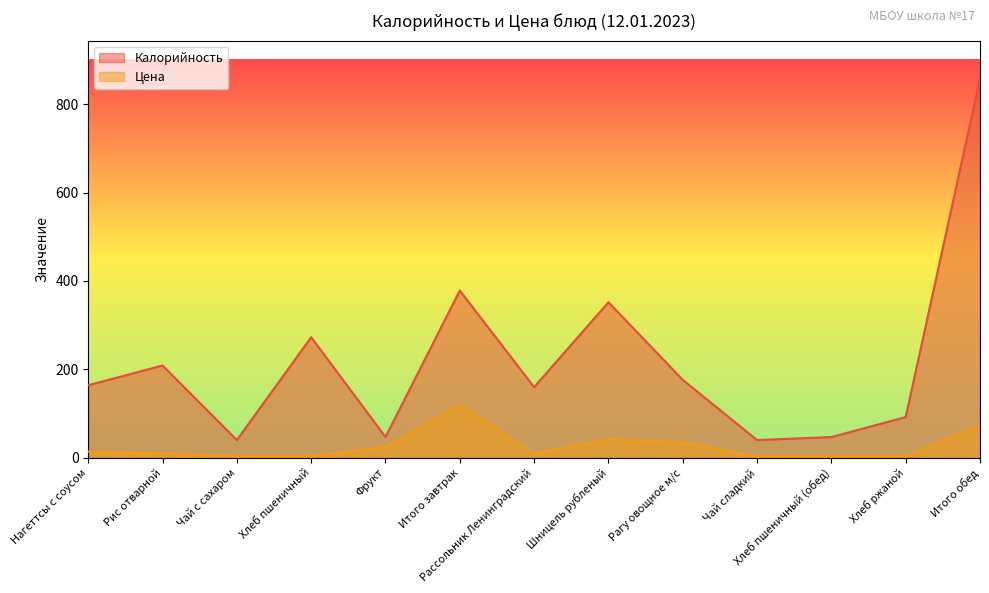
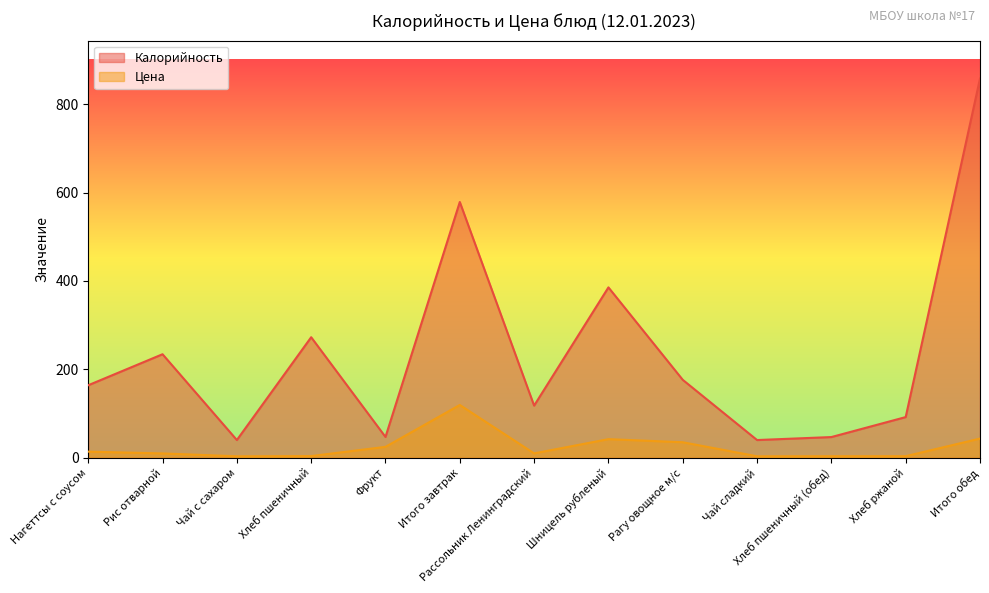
  {
    "Калорийность": {
      "Нагеттсы с соусом": 160,
-     "Рис отварной": 210,
+     "Рис отварной": 230,
      "Чай с сахаром": 40,
      "Хлеб пшеничный": 270,
      "Фрукт": 50,
-     "Итого завтрак": 380,
-     "Рассольник Ленинградский": 160,
-     "Шницель рубленый": 350,
+     "Итого завтрак": 580,
+     "Рассольник Ленинградский": 120,
+     "Шницель рубленый": 390,
      "Рагу овощное м/с": 180,
      "Чай сладкий": 40,
      "Хлеб пшеничный (обед)": 50,
      "Хлеб ржаной": 90,
      "Итого обед": 860
    },
    "Цена": {
      "Нагеттсы с соусом": 10,
      "Рис отварной": 10,
      "Чай с сахаром": 0,
      "Хлеб пшеничный": 0,
      "Фрукт": 20,
      "Итого завтрак": 120,
      "Рассольник Ленинградский": 10,
      "Шницель рубленый": 40,
      "Рагу овощное м/с": 40,
      "Чай сладкий": 0,
      "Хлеб пшеничный (обед)": 0,
      "Хлеб ржаной": 0,
-     "Итого обед": 70
+     "Итого обед": 40
    }
  }
